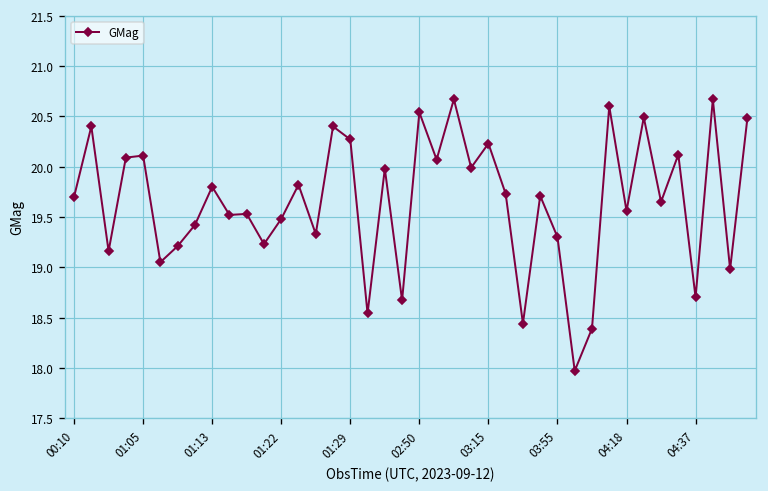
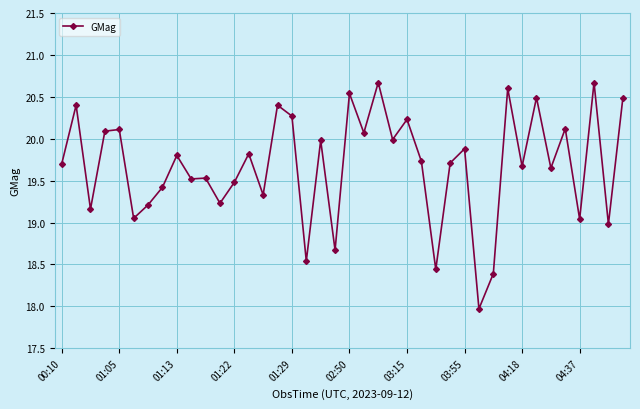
  {
    "00:10": 19.7,
    "01:05": 20.1,
    "01:13": 19.8,
    "01:22": 19.5,
    "01:29": 20.3,
    "02:50": 20.5,
    "03:15": 20.2,
-   "03:55": 19.3,
-   "04:18": 19.6,
-   "04:37": 18.7
+   "03:55": 19.9,
+   "04:18": 19.7,
+   "04:37": 19.0
  }
